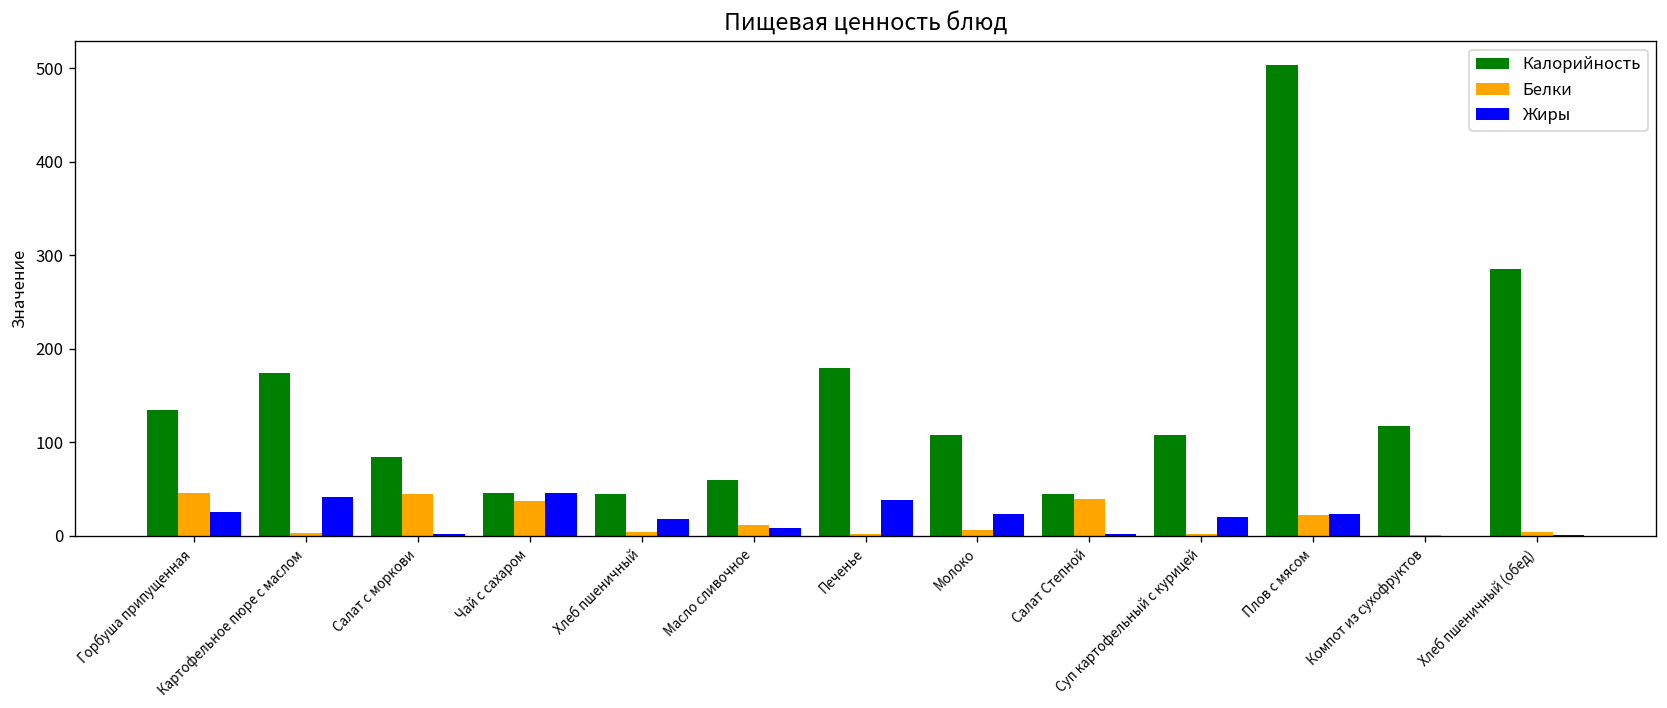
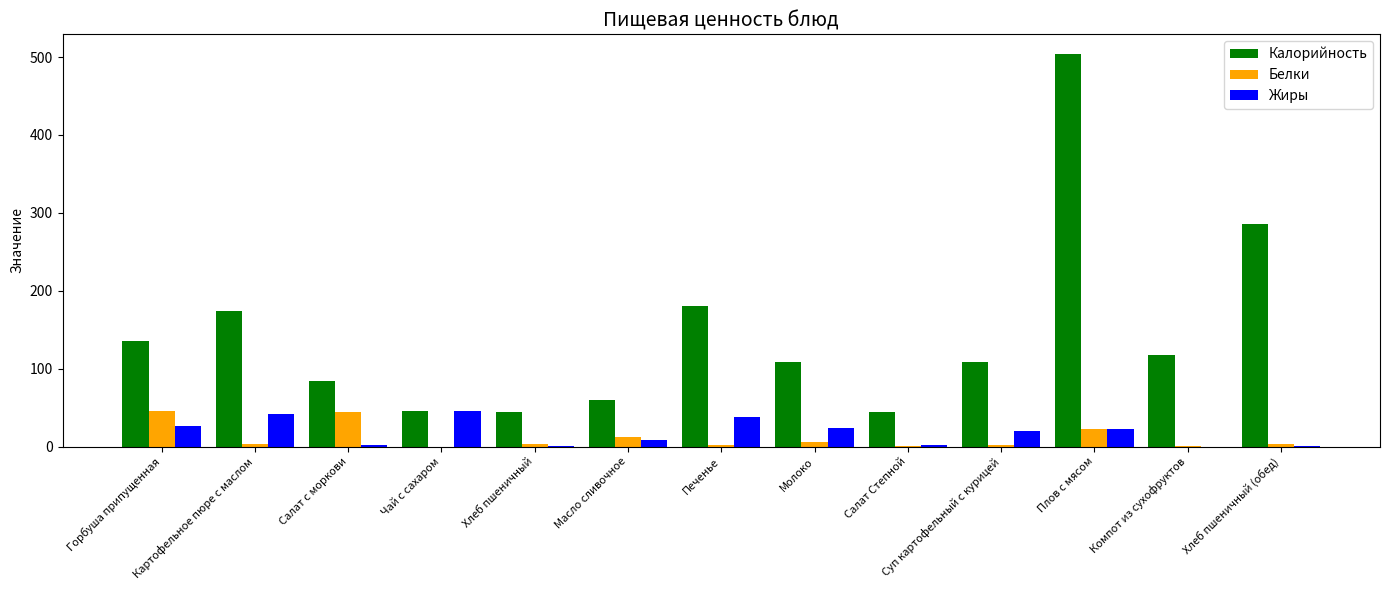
  {
    "Калорийность": {
      "Горбуша припущенная": 140,
      "Картофельное пюре с маслом": 170,
      "Салат с моркови": 80,
      "Чай с сахаром": 50,
      "Хлеб пшеничный": 50,
      "Масло сливочное": 60,
      "Печенье": 180,
      "Молоко": 110,
      "Салат Степной": 50,
      "Суп картофельный с курицей": 110,
      "Плов с мясом": 500,
      "Компот из сухофруктов": 120,
      "Хлеб пшеничный (обед)": 290
    },
    "Белки": {
      "Горбуша припущенная": 50,
      "Салат с моркови": 50,
-     "Чай с сахаром": 40,
+     "Чай с сахаром": 0,
      "Хлеб пшеничный": 0,
      "Масло сливочное": 10,
      "Молоко": 10,
-     "Салат Степной": 40,
+     "Салат Степной": 0,
      "Плов с мясом": 20,
      "Хлеб пшеничный (обед)": 0
    },
    "Жиры": {
      "Горбуша припущенная": 30,
      "Картофельное пюре с маслом": 40,
      "Чай с сахаром": 50,
-     "Хлеб пшеничный": 20,
+     "Хлеб пшеничный": 0,
      "Масло сливочное": 10,
      "Печенье": 40,
      "Молоко": 20,
      "Суп картофельный с курицей": 20,
      "Плов с мясом": 20,
      "Компот из сухофруктов": 0
    }
  }
